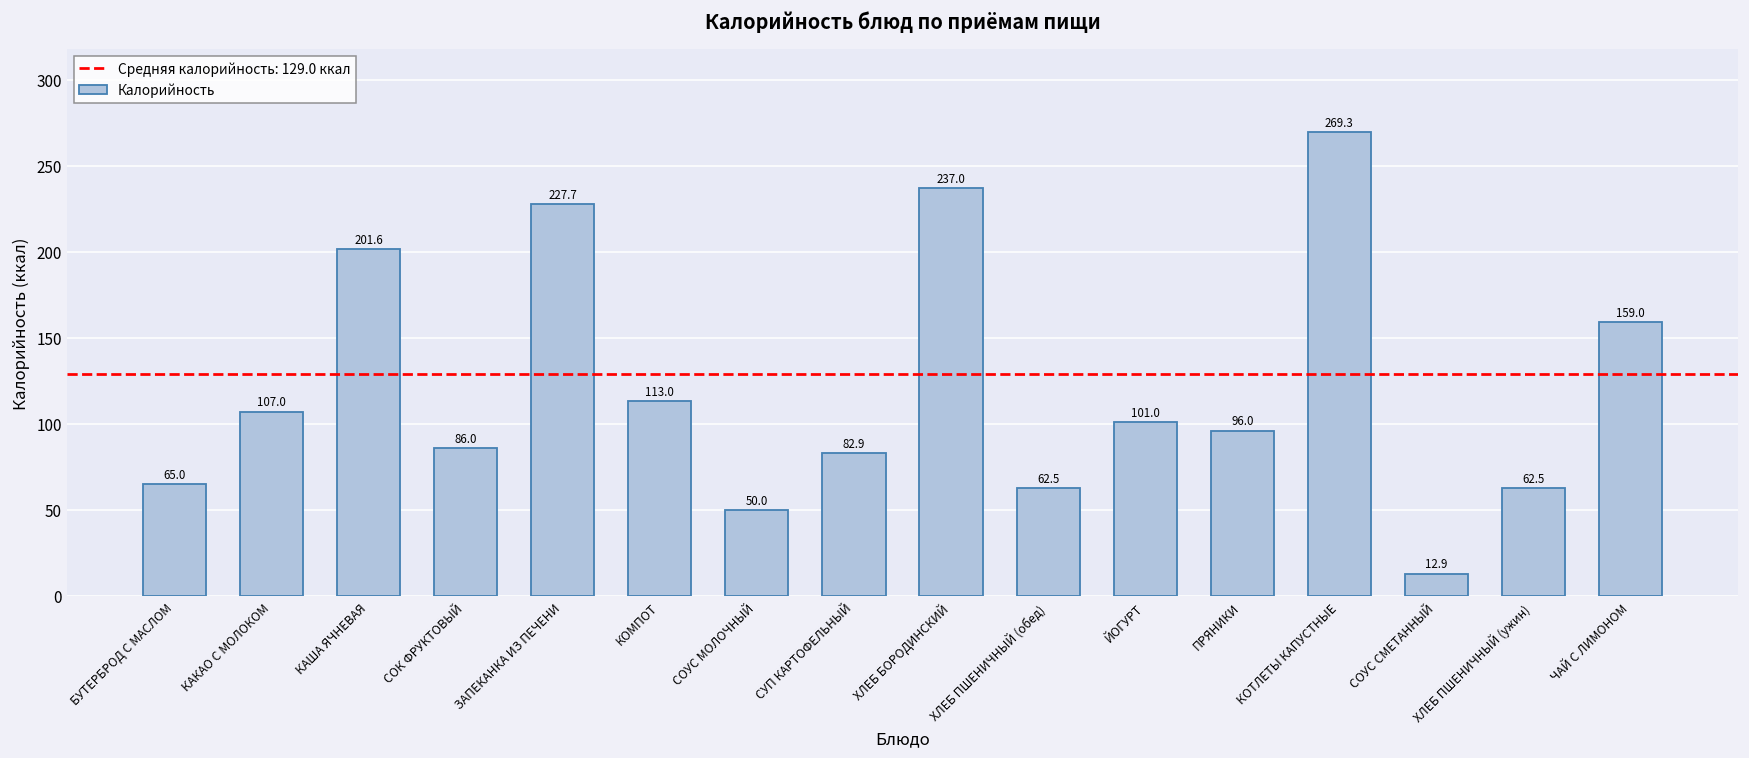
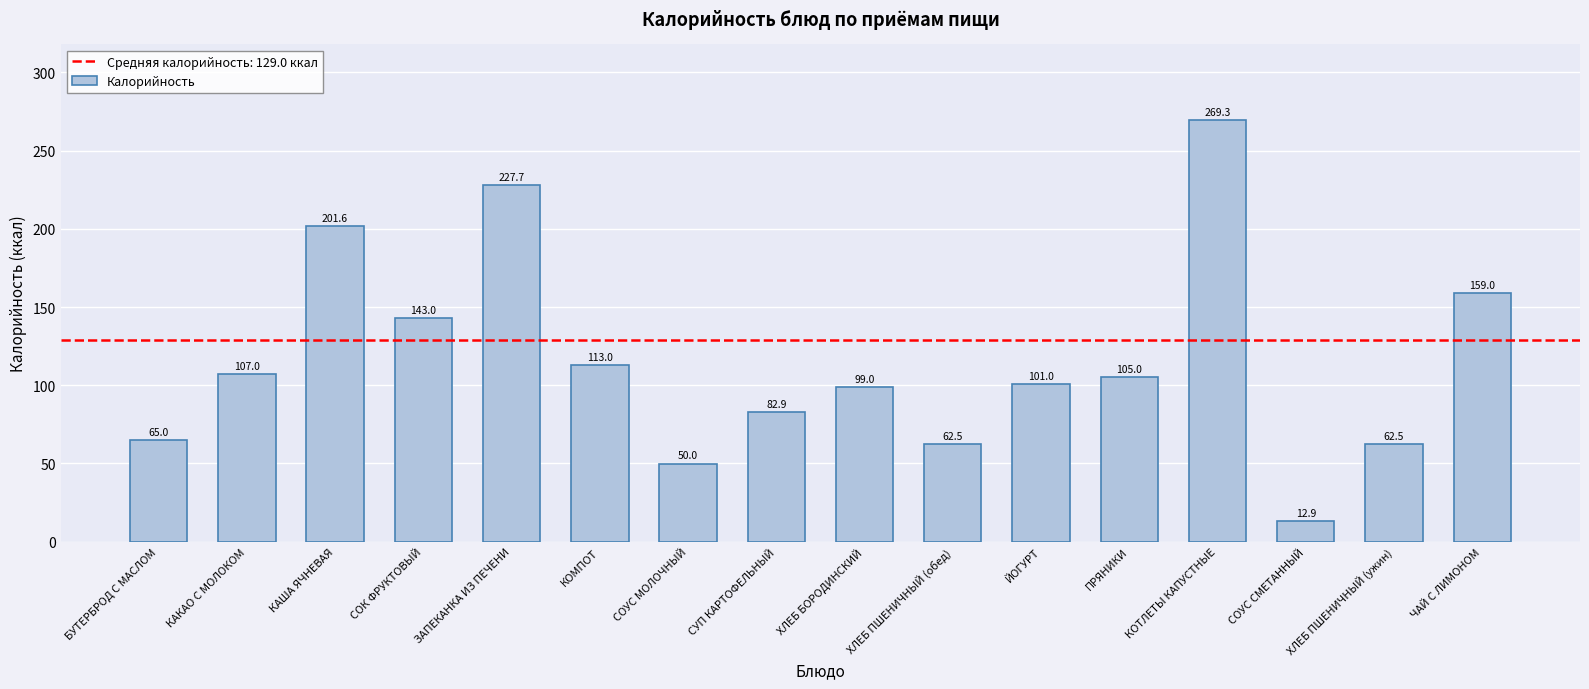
  {
    "БУТЕРБРОД С МАСЛОМ": 65.0,
    "КАКАО С МОЛОКОМ": 107.0,
    "КАША ЯЧНЕВАЯ": 201.6,
-   "СОК ФРУКТОВЫЙ": 86.0,
+   "СОК ФРУКТОВЫЙ": 143.0,
    "ЗАПЕКАНКА ИЗ ПЕЧЕНИ": 227.7,
    "КОМПОТ": 113.0,
    "СОУС МОЛОЧНЫЙ": 50.0,
    "СУП КАРТОФЕЛЬНЫЙ": 82.9,
-   "ХЛЕБ БОРОДИНСКИЙ": 237.0,
+   "ХЛЕБ БОРОДИНСКИЙ": 99.0,
    "ХЛЕБ ПШЕНИЧНЫЙ (обед)": 62.5,
    "ЙОГУРТ": 101.0,
-   "ПРЯНИКИ": 96.0,
+   "ПРЯНИКИ": 105.0,
    "КОТЛЕТЫ КАПУСТНЫЕ": 269.3,
    "СОУС СМЕТАННЫЙ": 12.9,
    "ХЛЕБ ПШЕНИЧНЫЙ (ужин)": 62.5,
    "ЧАЙ С ЛИМОНОМ": 159.0
  }
